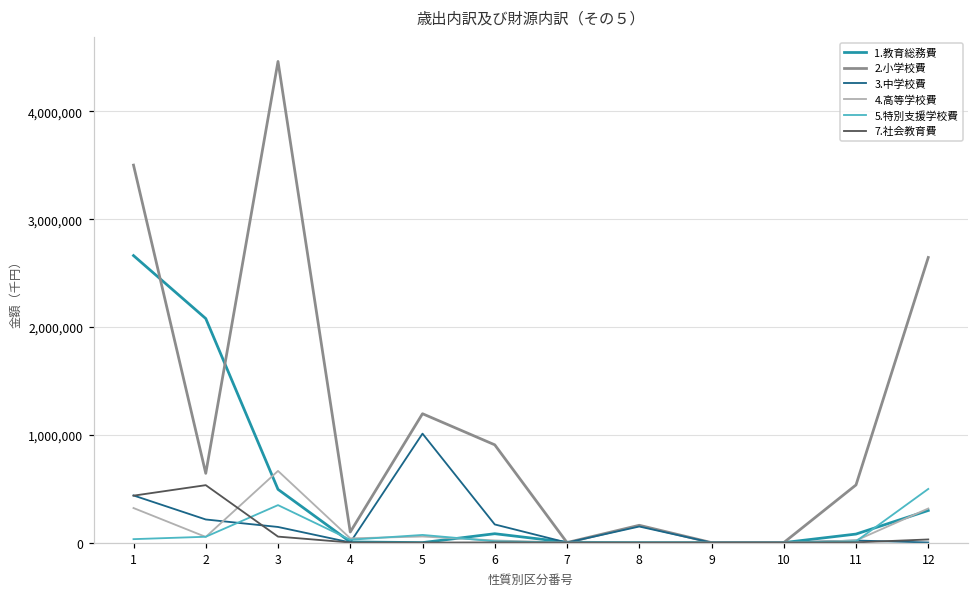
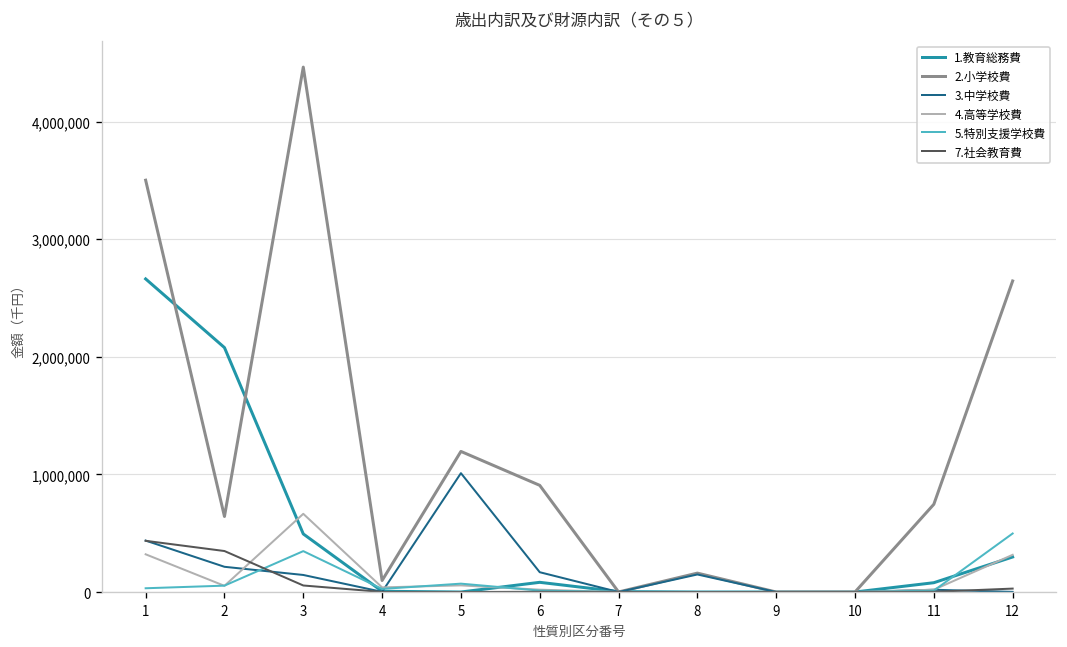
  {
    "2.小学校費": {
      "1": "3,500,000",
      "2": "600,000",
      "3": "4,500,000",
      "4": "100,000",
      "5": "1,200,000",
      "6": "900,000",
-     "11": "500,000",
+     "11": "700,000",
      "12": "2,600,000"
    },
    "4.高等学校費": {
      "1": "300,000",
      "3": "700,000"
    },
    "5.特別支援学校費": {
      "1": "0",
      "3": "300,000",
      "12": "500,000"
    },
    "7.社会教育費": {
-     "2": "500,000",
+     "2": "300,000",
      "3": "100,000",
      "12": "0"
    }
  }
